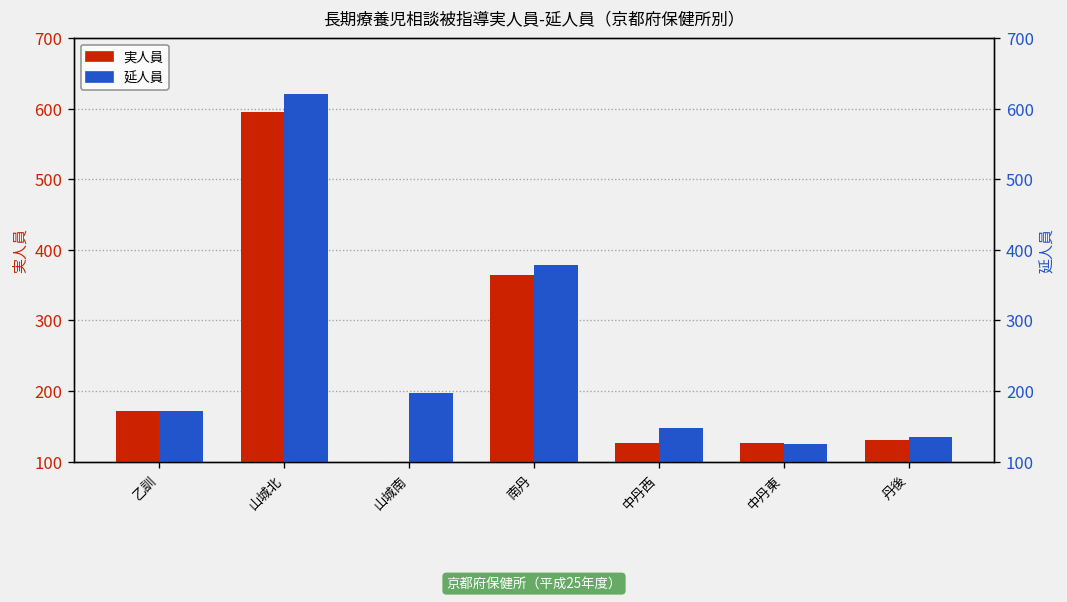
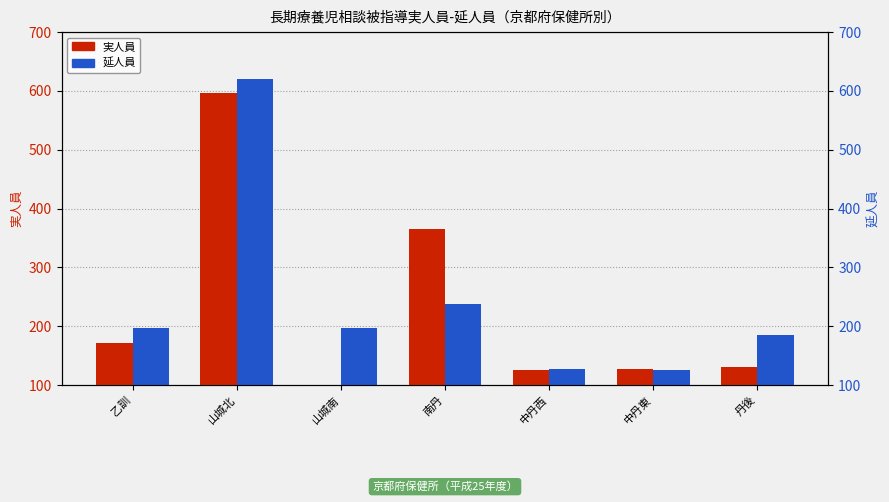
  {
    "実人員": {
      "乙訓": 170,
      "山城北": 600,
      "南丹": 370,
      "中丹西": 130,
      "中丹東": 130,
      "丹後": 130
    },
    "延人員": {
-     "乙訓": 170,
+     "乙訓": 200,
      "山城北": 620,
      "山城南": 200,
-     "南丹": 380,
-     "中丹西": 150,
+     "南丹": 240,
+     "中丹西": 130,
      "中丹東": 130,
-     "丹後": 140
+     "丹後": 190
    }
  }
